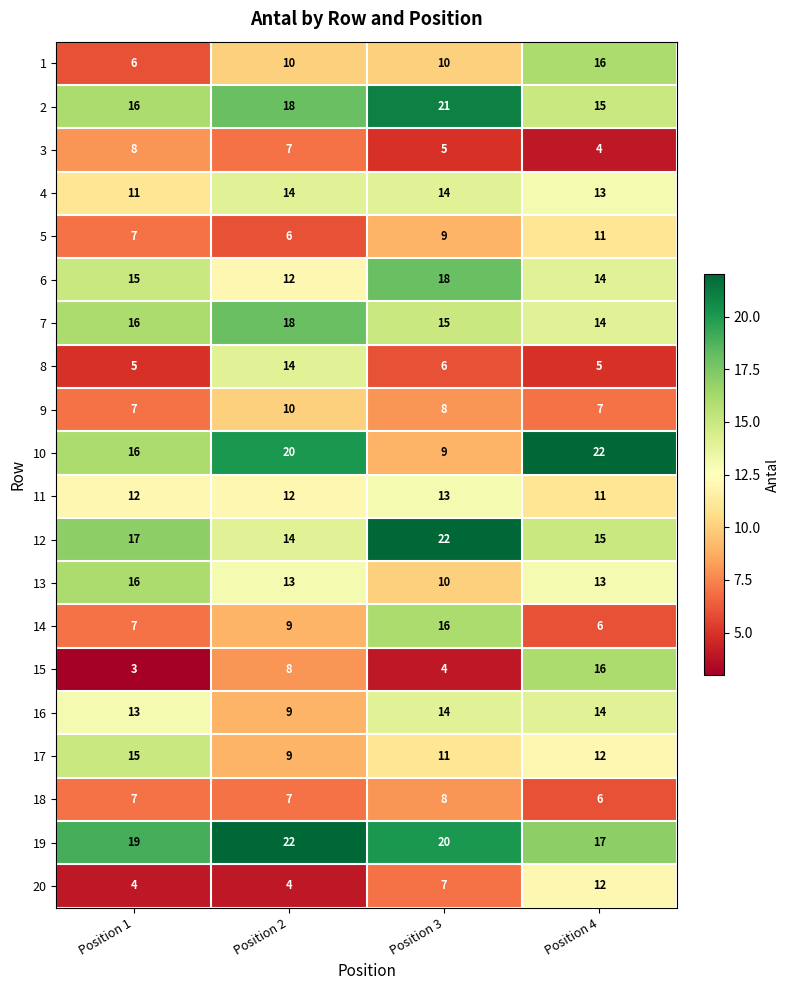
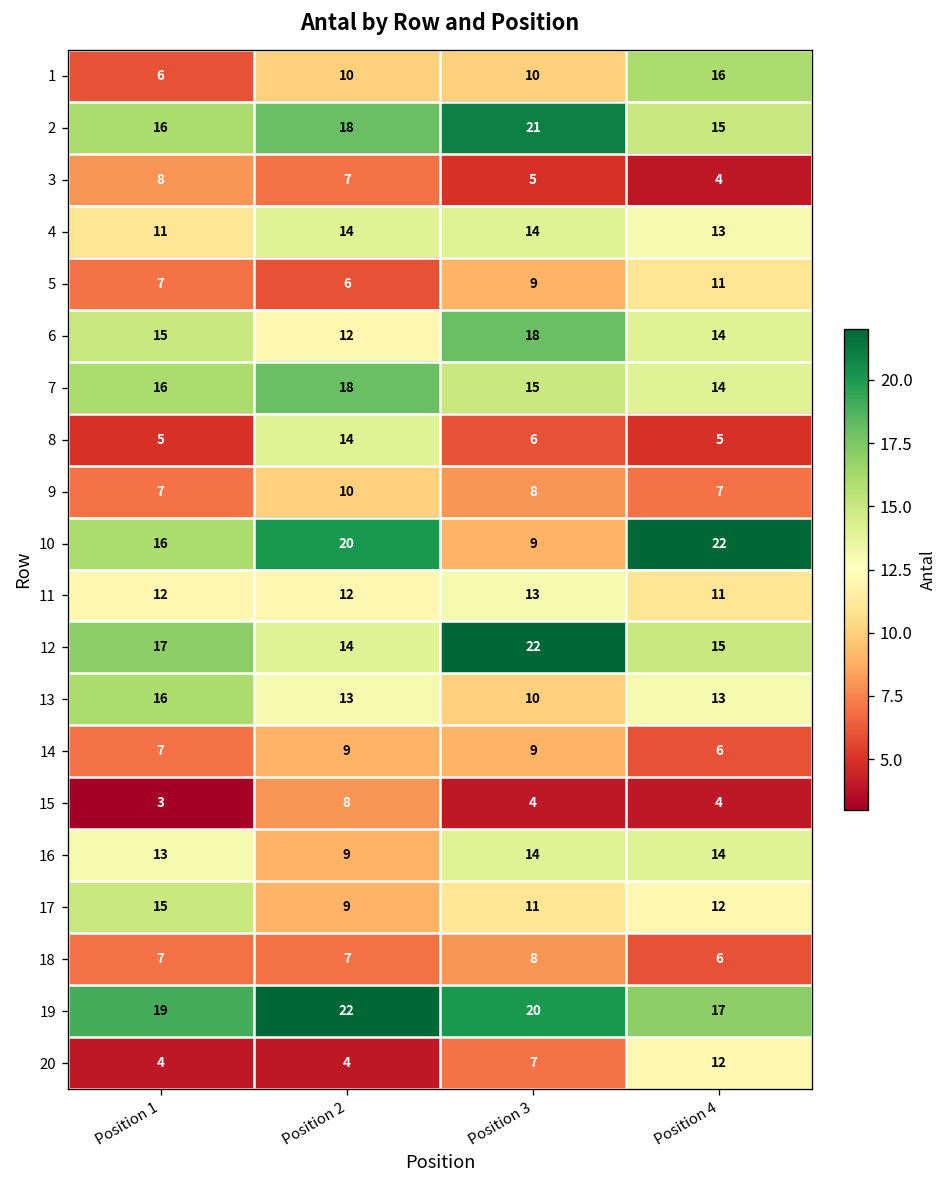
  {
    "1": {
      "Position 1": 6,
      "Position 2": 10,
      "Position 3": 10,
      "Position 4": 16
    },
    "2": {
      "Position 1": 16,
      "Position 2": 18,
      "Position 3": 21,
      "Position 4": 15
    },
    "3": {
      "Position 1": 8,
      "Position 2": 7,
      "Position 3": 5,
      "Position 4": 4
    },
    "4": {
      "Position 1": 11,
      "Position 2": 14,
      "Position 3": 14,
      "Position 4": 13
    },
    "5": {
      "Position 1": 7,
      "Position 2": 6,
      "Position 3": 9,
      "Position 4": 11
    },
    "6": {
      "Position 1": 15,
      "Position 2": 12,
      "Position 3": 18,
      "Position 4": 14
    },
    "7": {
      "Position 1": 16,
      "Position 2": 18,
      "Position 3": 15,
      "Position 4": 14
    },
    "8": {
      "Position 1": 5,
      "Position 2": 14,
      "Position 3": 6,
      "Position 4": 5
    },
    "9": {
      "Position 1": 7,
      "Position 2": 10,
      "Position 3": 8,
      "Position 4": 7
    },
    "10": {
      "Position 1": 16,
      "Position 2": 20,
      "Position 3": 9,
      "Position 4": 22
    },
    "11": {
      "Position 1": 12,
      "Position 2": 12,
      "Position 3": 13,
      "Position 4": 11
    },
    "12": {
      "Position 1": 17,
      "Position 2": 14,
      "Position 3": 22,
      "Position 4": 15
    },
    "13": {
      "Position 1": 16,
      "Position 2": 13,
      "Position 3": 10,
      "Position 4": 13
    },
    "14": {
      "Position 1": 7,
      "Position 2": 9,
-     "Position 3": 16,
+     "Position 3": 9,
      "Position 4": 6
    },
    "15": {
      "Position 1": 3,
      "Position 2": 8,
      "Position 3": 4,
-     "Position 4": 16
+     "Position 4": 4
    },
    "16": {
      "Position 1": 13,
      "Position 2": 9,
      "Position 3": 14,
      "Position 4": 14
    },
    "17": {
      "Position 1": 15,
      "Position 2": 9,
      "Position 3": 11,
      "Position 4": 12
    },
    "18": {
      "Position 1": 7,
      "Position 2": 7,
      "Position 3": 8,
      "Position 4": 6
    },
    "19": {
      "Position 1": 19,
      "Position 2": 22,
      "Position 3": 20,
      "Position 4": 17
    },
    "20": {
      "Position 1": 4,
      "Position 2": 4,
      "Position 3": 7,
      "Position 4": 12
    }
  }
